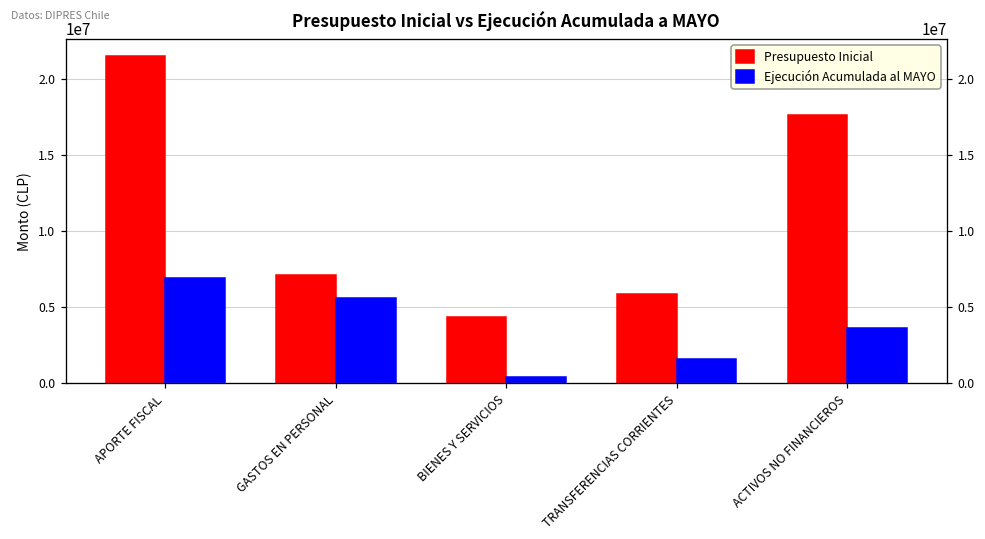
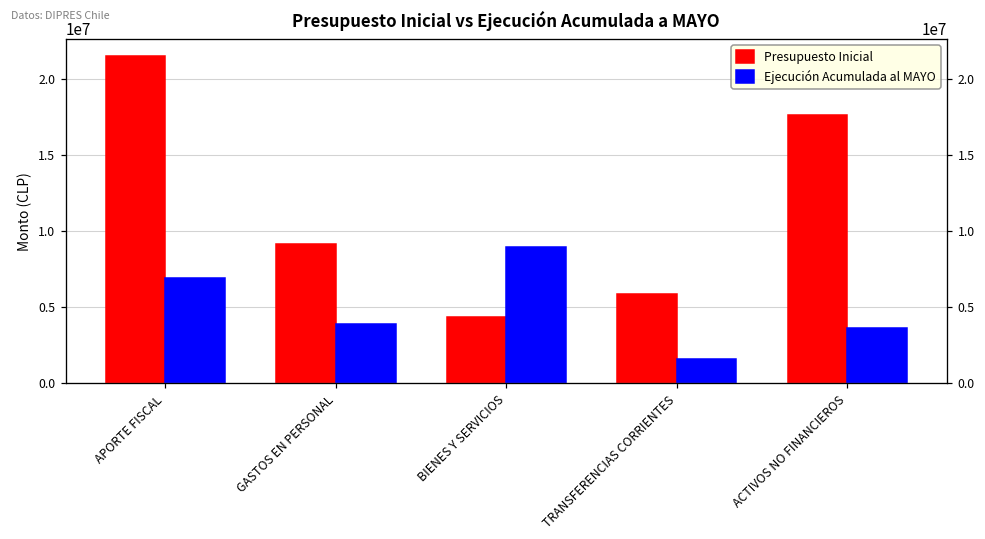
  {
    "Presupuesto Inicial": {
      "APORTE FISCAL": 21500000,
-     "GASTOS EN PERSONAL": 7100000,
+     "GASTOS EN PERSONAL": 9200000,
      "BIENES Y SERVICIOS": 4300000,
      "TRANSFERENCIAS CORRIENTES": 5800000,
      "ACTIVOS NO FINANCIEROS": 17600000
    },
    "Ejecución Acumulada al MAYO": {
      "APORTE FISCAL": 6900000,
-     "GASTOS EN PERSONAL": 5600000,
-     "BIENES Y SERVICIOS": 400000,
+     "GASTOS EN PERSONAL": 3900000,
+     "BIENES Y SERVICIOS": 9000000,
      "TRANSFERENCIAS CORRIENTES": 1600000,
      "ACTIVOS NO FINANCIEROS": 3700000
    }
  }
